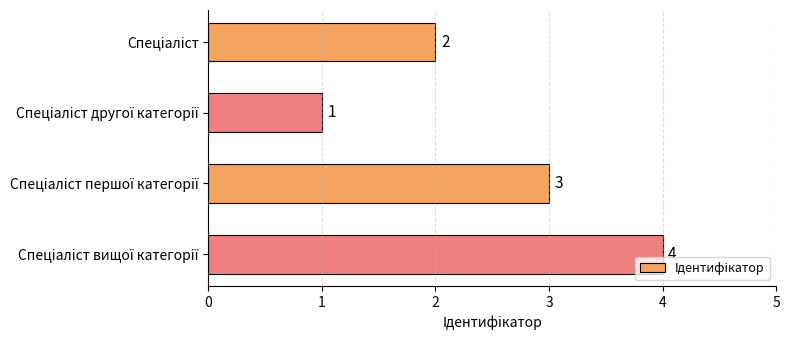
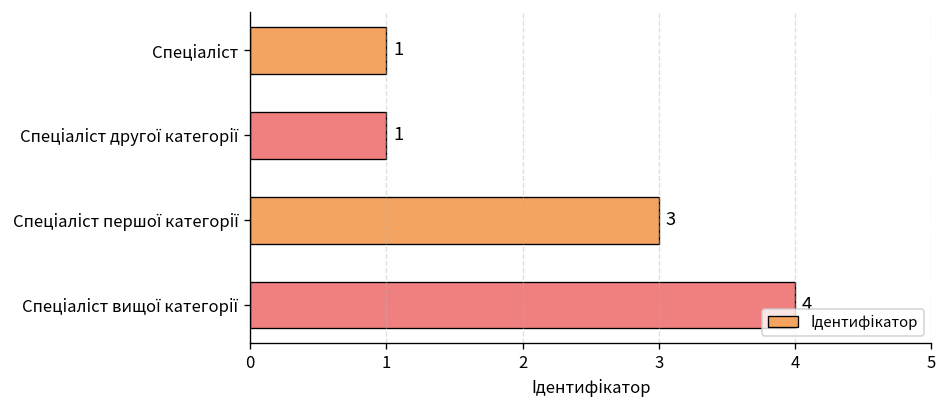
  {
-   "Спеціаліст": 2,
+   "Спеціаліст": 1,
    "Спеціаліст другої категорії": 1,
    "Спеціаліст першої категорії": 3
  }
